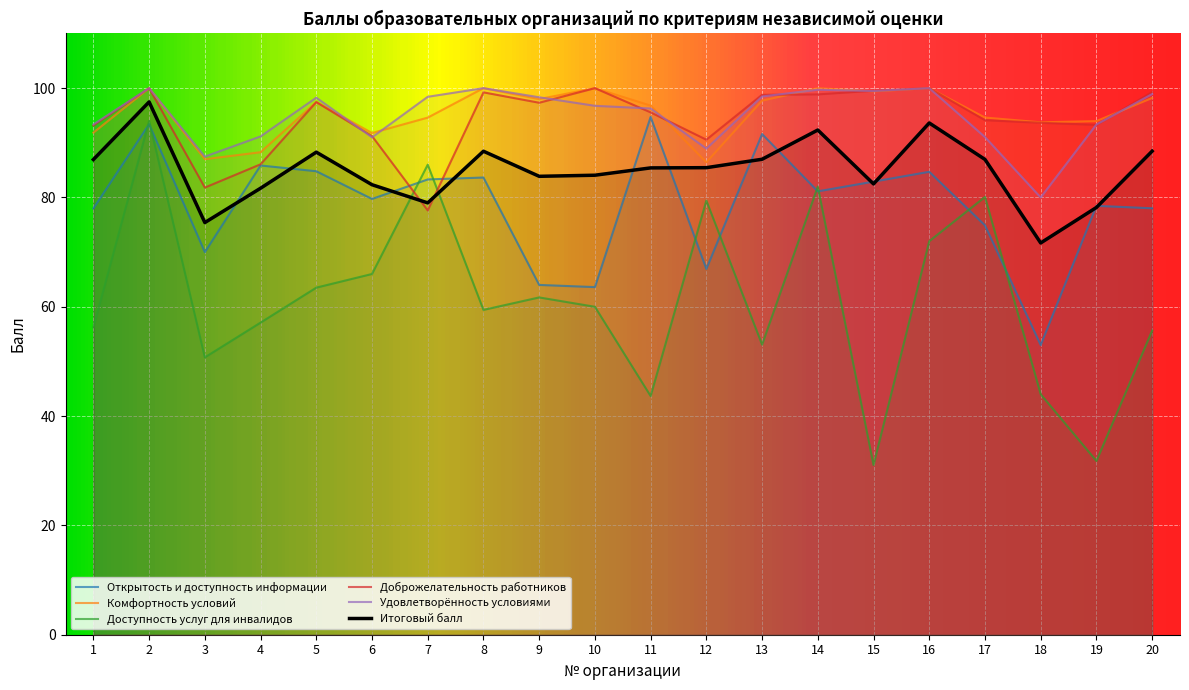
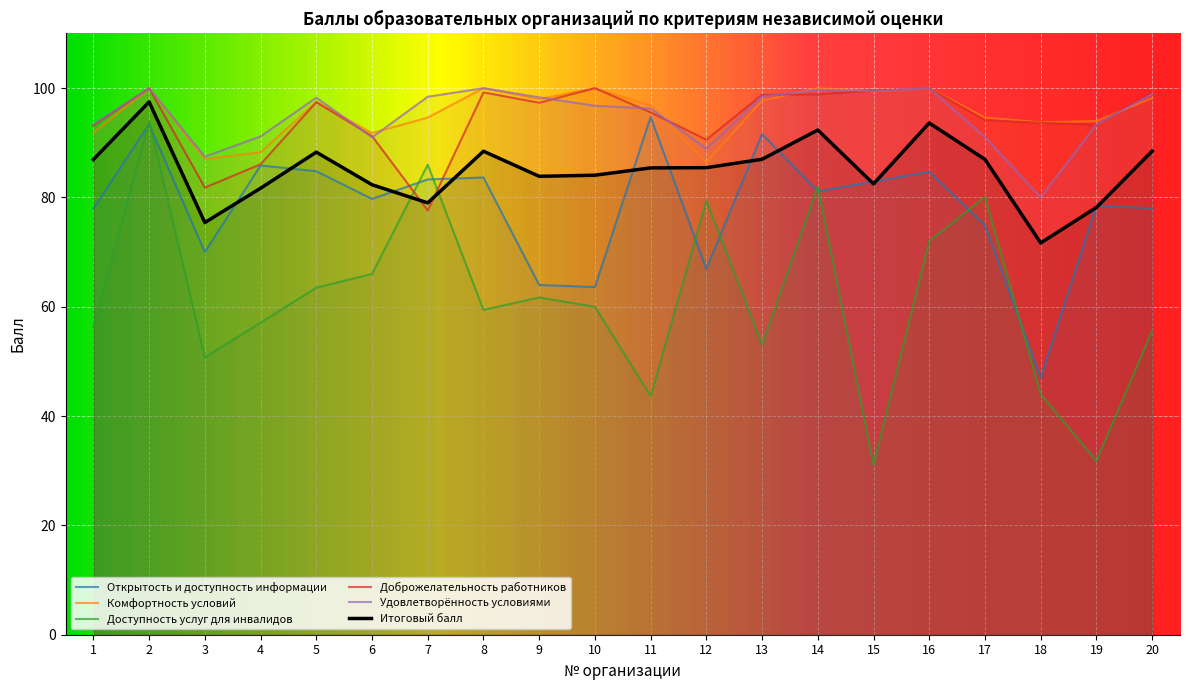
  {
    "Открытость и доступность информации": {
      "1": 78,
      "2": 93,
      "3": 70,
      "5": 85,
      "6": 80,
      "7": 83,
      "8": 84,
      "9": 64,
      "10": 64,
      "11": 95,
      "12": 67,
      "13": 92,
      "14": 81,
      "16": 85,
      "17": 75,
-     "18": 53,
+     "18": 47,
      "20": 78
    },
    "Комфортность условий": {
      "1": 92,
      "3": 87,
      "4": 88,
      "6": 92,
      "7": 95,
      "11": 97,
      "12": 86,
      "13": 98,
      "17": 95,
      "19": 94,
      "20": 98
    },
    "Доступность услуг для инвалидов": {
      "1": 56,
      "2": 94,
      "3": 51,
      "4": 57,
      "5": 64,
      "6": 66,
      "7": 86,
      "8": 59,
      "9": 62,
      "10": 60,
      "11": 44,
      "12": 79,
      "13": 53,
      "14": 82,
      "15": 31,
      "16": 72,
      "17": 80,
      "18": 44,
      "19": 32,
      "20": 56
    },
    "Доброжелательность работников": {
      "3": 82,
      "7": 78,
      "8": 99,
      "9": 97,
      "11": 96,
      "12": 91,
      "14": 99,
      "17": 94
    },
    "Удовлетворённость условиями": {
      "3": 87,
      "4": 91,
      "5": 98,
      "7": 98,
      "10": 97,
      "11": 96,
      "12": 89,
      "17": 91,
      "18": 80
    },
    "Итоговый балл": {
      "1": 87,
      "2": 97,
      "3": 75,
      "4": 82,
      "5": 88,
      "6": 82,
      "7": 79,
      "8": 88,
      "9": 84,
      "10": 84,
      "11": 85,
      "12": 85,
      "13": 87,
      "14": 92,
      "16": 94,
      "17": 87,
      "18": 72,
      "20": 88
    }
  }
